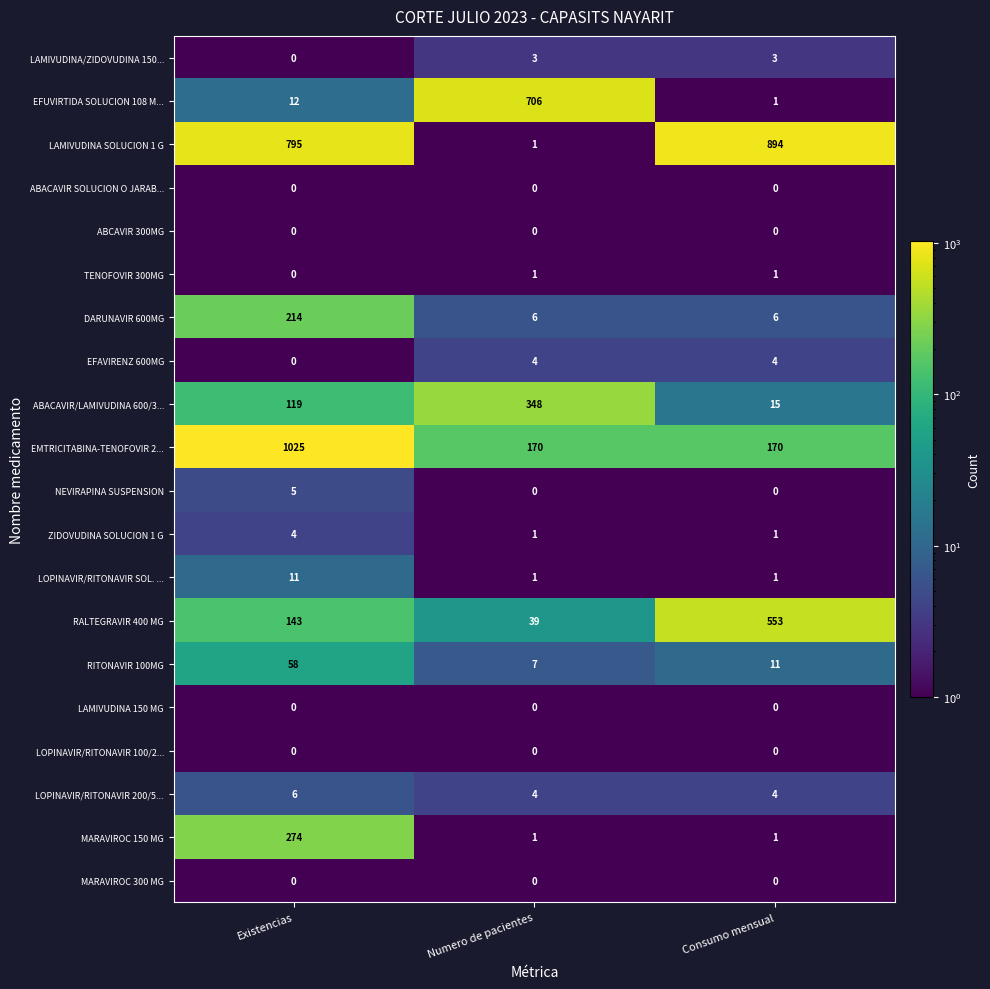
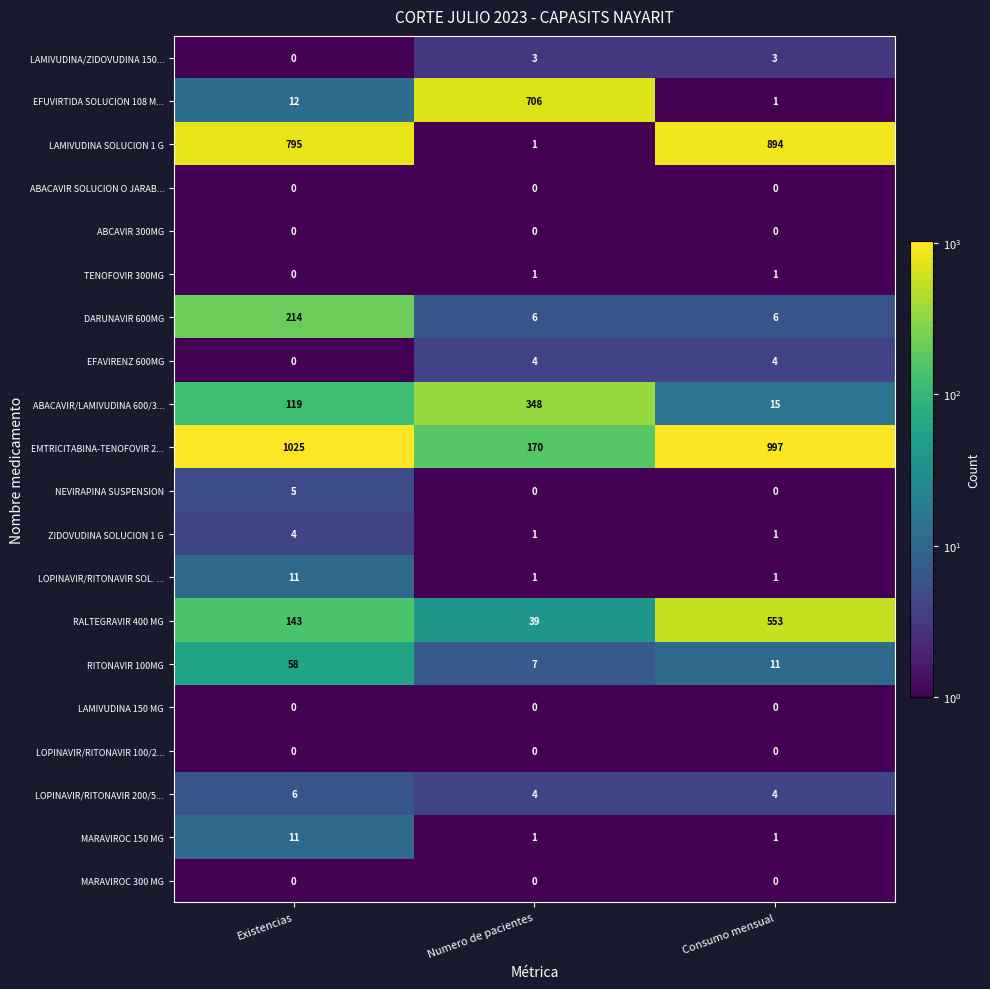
  {
    "LAMIVUDINA/ZIDOVUDINA 150...": {
      "Existencias": 0,
      "Numero de pacientes": 3,
      "Consumo mensual": 3
    },
    "EFUVIRTIDA SOLUCION 108 M...": {
      "Existencias": 12,
      "Numero de pacientes": 706,
      "Consumo mensual": 1
    },
    "LAMIVUDINA SOLUCION 1 G": {
      "Existencias": 795,
      "Numero de pacientes": 1,
      "Consumo mensual": 894
    },
    "ABACAVIR SOLUCION O JARAB...": {
      "Existencias": 0,
      "Numero de pacientes": 0,
      "Consumo mensual": 0
    },
    "ABCAVIR 300MG": {
      "Existencias": 0,
      "Numero de pacientes": 0,
      "Consumo mensual": 0
    },
    "TENOFOVIR 300MG": {
      "Existencias": 0,
      "Numero de pacientes": 1,
      "Consumo mensual": 1
    },
    "DARUNAVIR 600MG": {
      "Existencias": 214,
      "Numero de pacientes": 6,
      "Consumo mensual": 6
    },
    "EFAVIRENZ 600MG": {
      "Existencias": 0,
      "Numero de pacientes": 4,
      "Consumo mensual": 4
    },
    "ABACAVIR/LAMIVUDINA 600/3...": {
      "Existencias": 119,
      "Numero de pacientes": 348,
      "Consumo mensual": 15
    },
    "EMTRICITABINA-TENOFOVIR 2...": {
      "Existencias": 1025,
      "Numero de pacientes": 170,
-     "Consumo mensual": 170
+     "Consumo mensual": 997
    },
    "NEVIRAPINA SUSPENSION": {
      "Existencias": 5,
      "Numero de pacientes": 0,
      "Consumo mensual": 0
    },
    "ZIDOVUDINA SOLUCION 1 G": {
      "Existencias": 4,
      "Numero de pacientes": 1,
      "Consumo mensual": 1
    },
    "LOPINAVIR/RITONAVIR SOL. ...": {
      "Existencias": 11,
      "Numero de pacientes": 1,
      "Consumo mensual": 1
    },
    "RALTEGRAVIR 400 MG": {
      "Existencias": 143,
      "Numero de pacientes": 39,
      "Consumo mensual": 553
    },
    "RITONAVIR 100MG": {
      "Existencias": 58,
      "Numero de pacientes": 7,
      "Consumo mensual": 11
    },
    "LAMIVUDINA 150 MG": {
      "Existencias": 0,
      "Numero de pacientes": 0,
      "Consumo mensual": 0
    },
    "LOPINAVIR/RITONAVIR 100/2...": {
      "Existencias": 0,
      "Numero de pacientes": 0,
      "Consumo mensual": 0
    },
    "LOPINAVIR/RITONAVIR 200/5...": {
      "Existencias": 6,
      "Numero de pacientes": 4,
      "Consumo mensual": 4
    },
    "MARAVIROC 150 MG": {
-     "Existencias": 274,
+     "Existencias": 11,
      "Numero de pacientes": 1,
      "Consumo mensual": 1
    },
    "MARAVIROC 300 MG": {
      "Existencias": 0,
      "Numero de pacientes": 0,
      "Consumo mensual": 0
    }
  }
